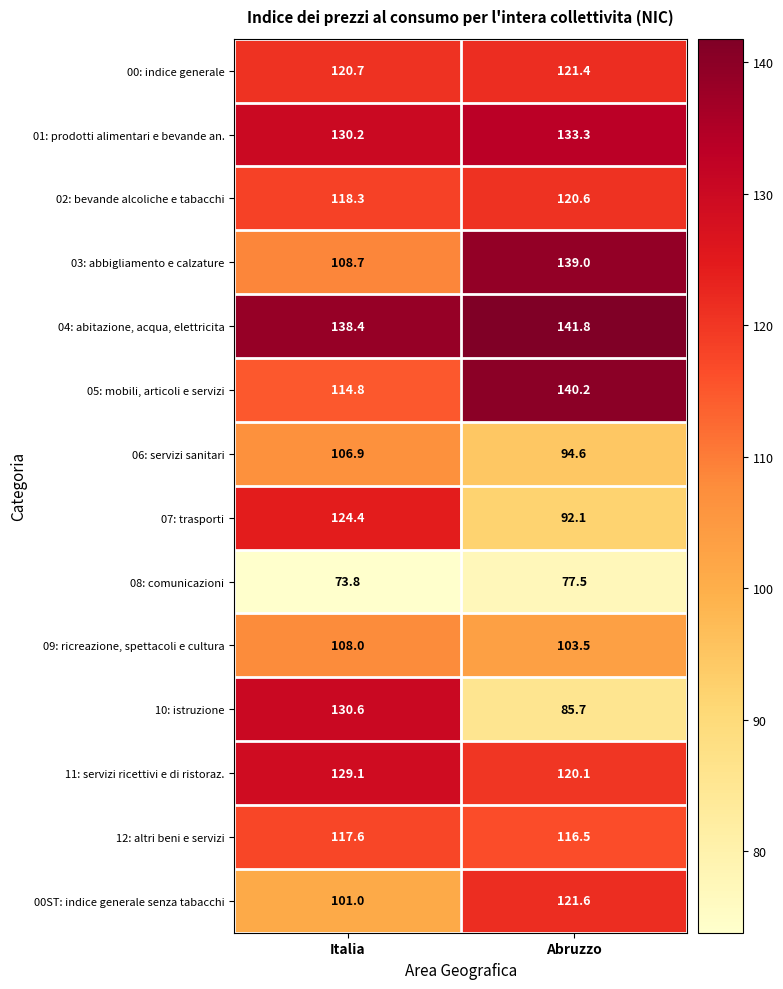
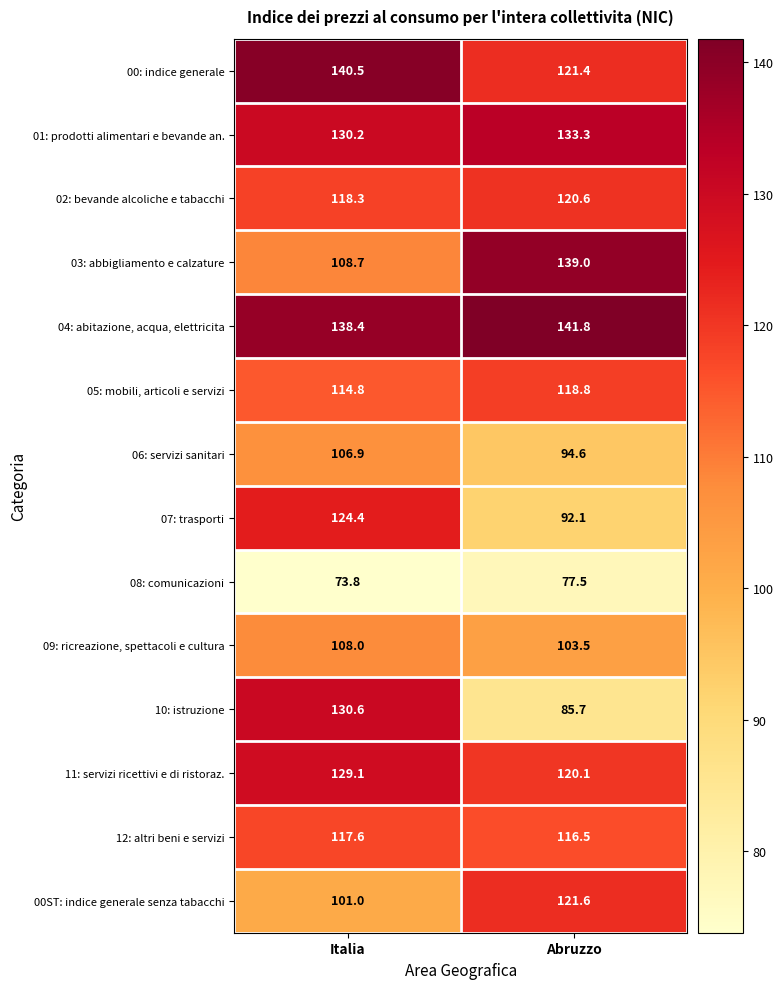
  {
    "00: indice generale": {
-     "Italia": 120.7,
+     "Italia": 140.5,
      "Abruzzo": 121.4
    },
    "01: prodotti alimentari e bevande an.": {
      "Italia": 130.2,
      "Abruzzo": 133.3
    },
    "02: bevande alcoliche e tabacchi": {
      "Italia": 118.3,
      "Abruzzo": 120.6
    },
    "03: abbigliamento e calzature": {
      "Italia": 108.7,
      "Abruzzo": 139.0
    },
    "04: abitazione, acqua, elettricita": {
      "Italia": 138.4,
      "Abruzzo": 141.8
    },
    "05: mobili, articoli e servizi": {
      "Italia": 114.8,
-     "Abruzzo": 140.2
+     "Abruzzo": 118.8
    },
    "06: servizi sanitari": {
      "Italia": 106.9,
      "Abruzzo": 94.6
    },
    "07: trasporti": {
      "Italia": 124.4,
      "Abruzzo": 92.1
    },
    "08: comunicazioni": {
      "Italia": 73.8,
      "Abruzzo": 77.5
    },
    "09: ricreazione, spettacoli e cultura": {
      "Italia": 108.0,
      "Abruzzo": 103.5
    },
    "10: istruzione": {
      "Italia": 130.6,
      "Abruzzo": 85.7
    },
    "11: servizi ricettivi e di ristoraz.": {
      "Italia": 129.1,
      "Abruzzo": 120.1
    },
    "12: altri beni e servizi": {
      "Italia": 117.6,
      "Abruzzo": 116.5
    },
    "00ST: indice generale senza tabacchi": {
      "Italia": 101.0,
      "Abruzzo": 121.6
    }
  }
